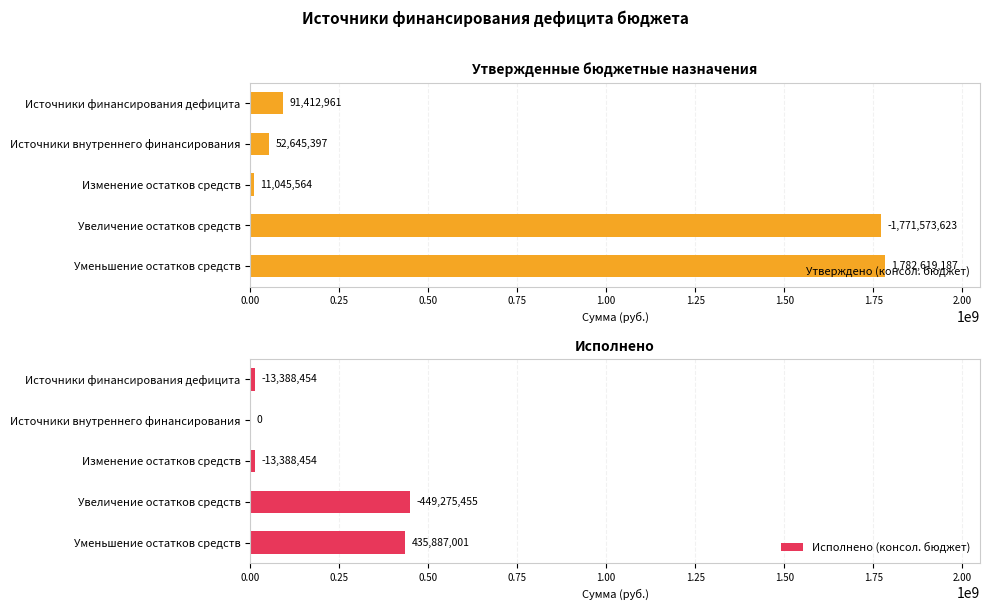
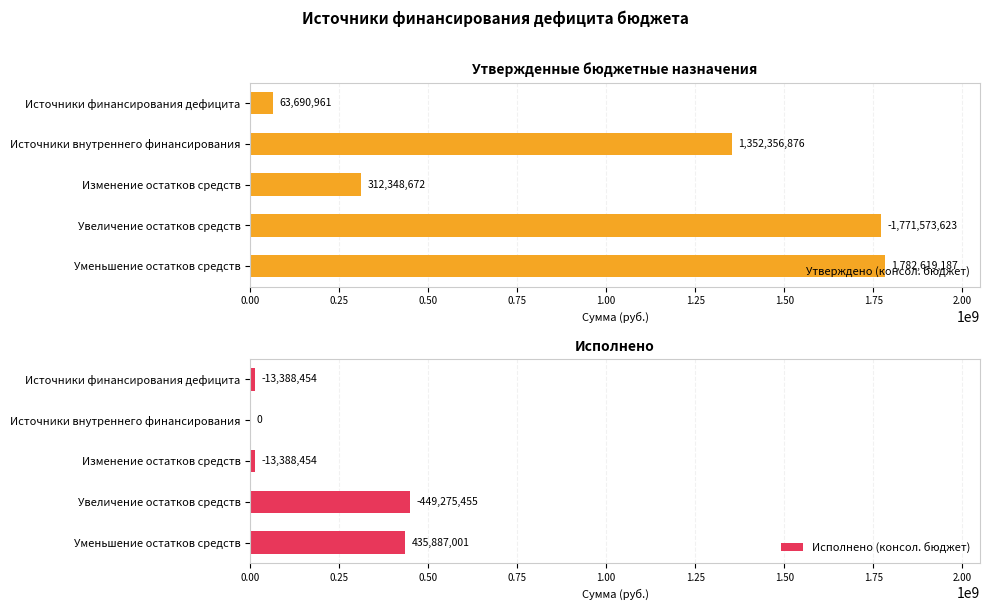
  {
    "Утвержденные бюджетные назначения": {
-     "Источники финансирования дефицита": "91,412,961",
-     "Источники внутреннего финансирования": "52,645,397",
-     "Изменение остатков средств": "11,045,564",
+     "Источники финансирования дефицита": "63,690,961",
+     "Источники внутреннего финансирования": "1,352,356,876",
+     "Изменение остатков средств": "312,348,672",
      "Уменьшение остатков средств": "1,782,619,187"
    },
    "Исполнено": {
      "Источники внутреннего финансирования": "0",
      "Уменьшение остатков средств": "435,887,001"
    }
  }
